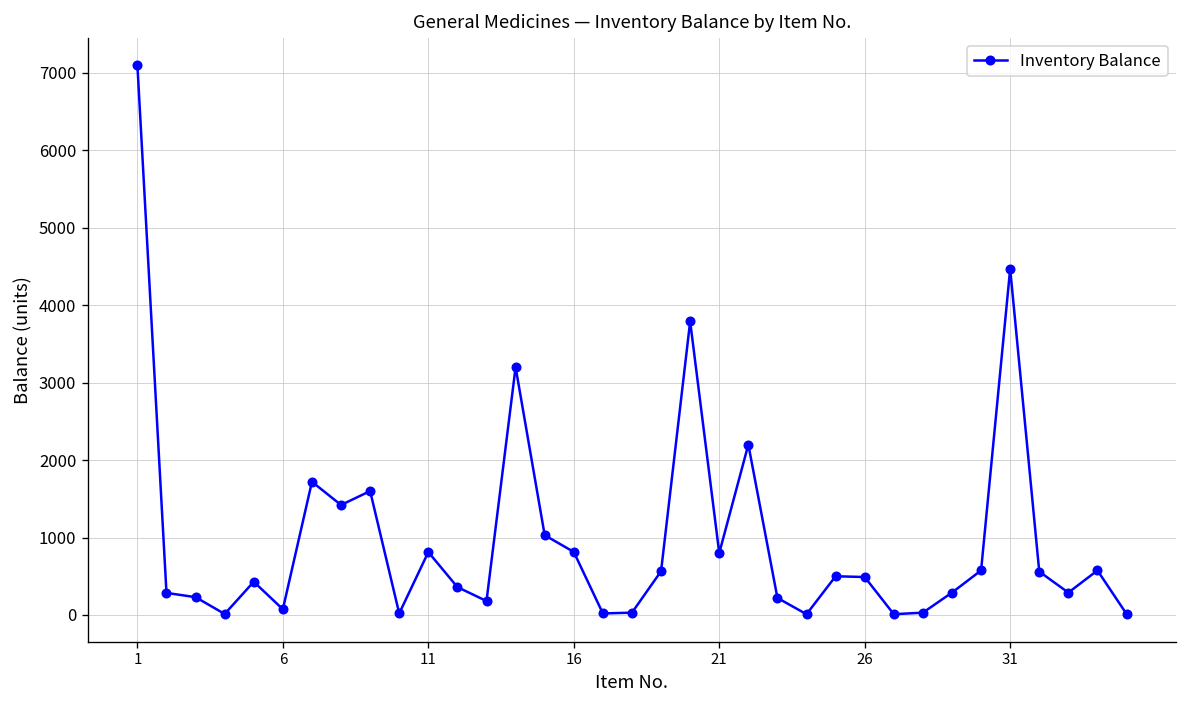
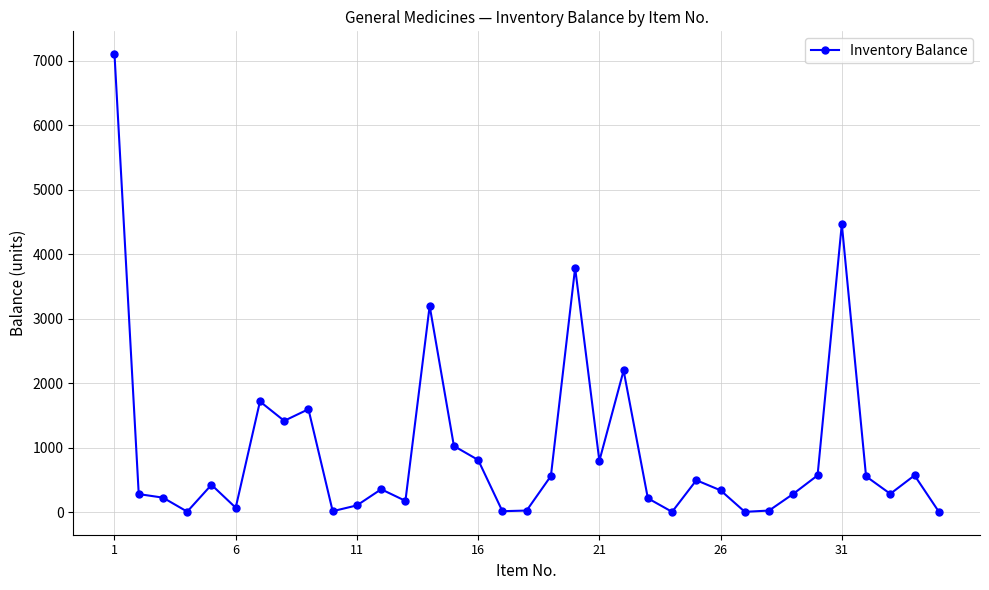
  {
    "1": 7100,
    "6": 100,
-   "11": 800,
+   "11": 100,
    "16": 800,
    "21": 800,
-   "26": 500,
+   "26": 300,
    "31": 4500
  }
